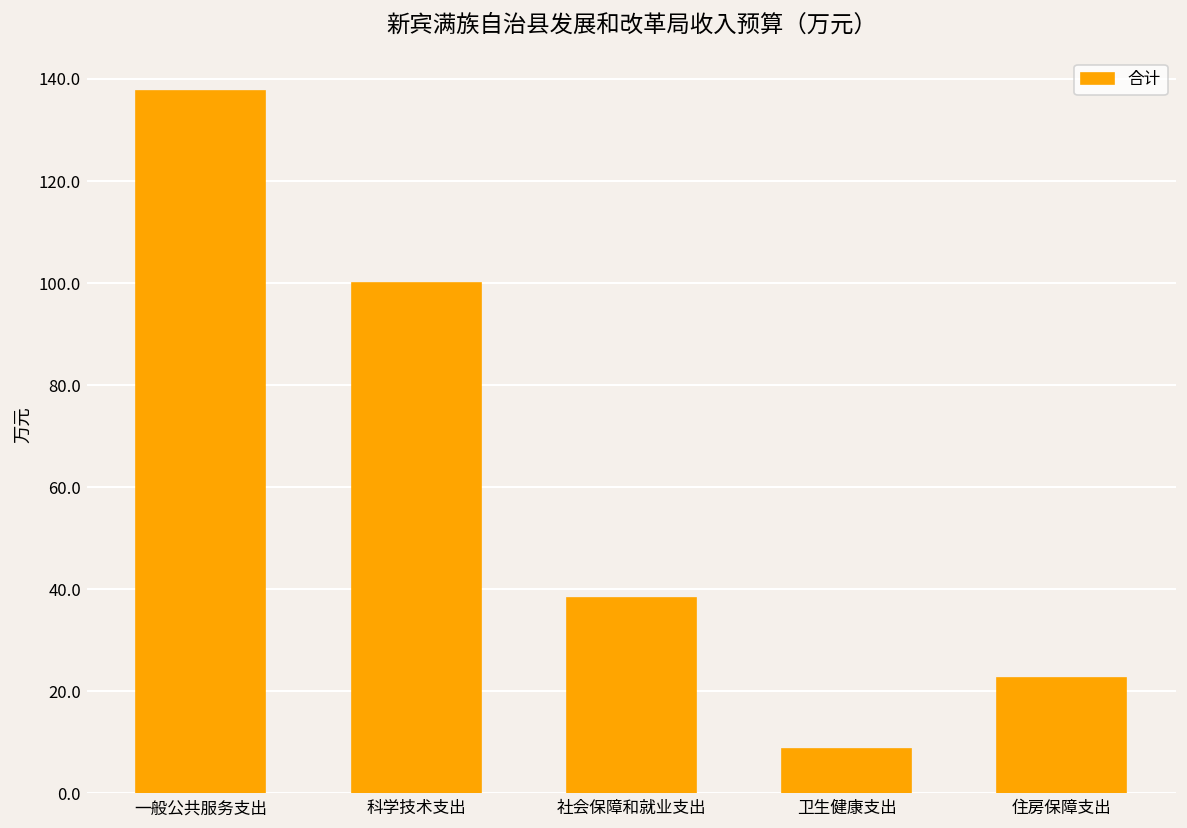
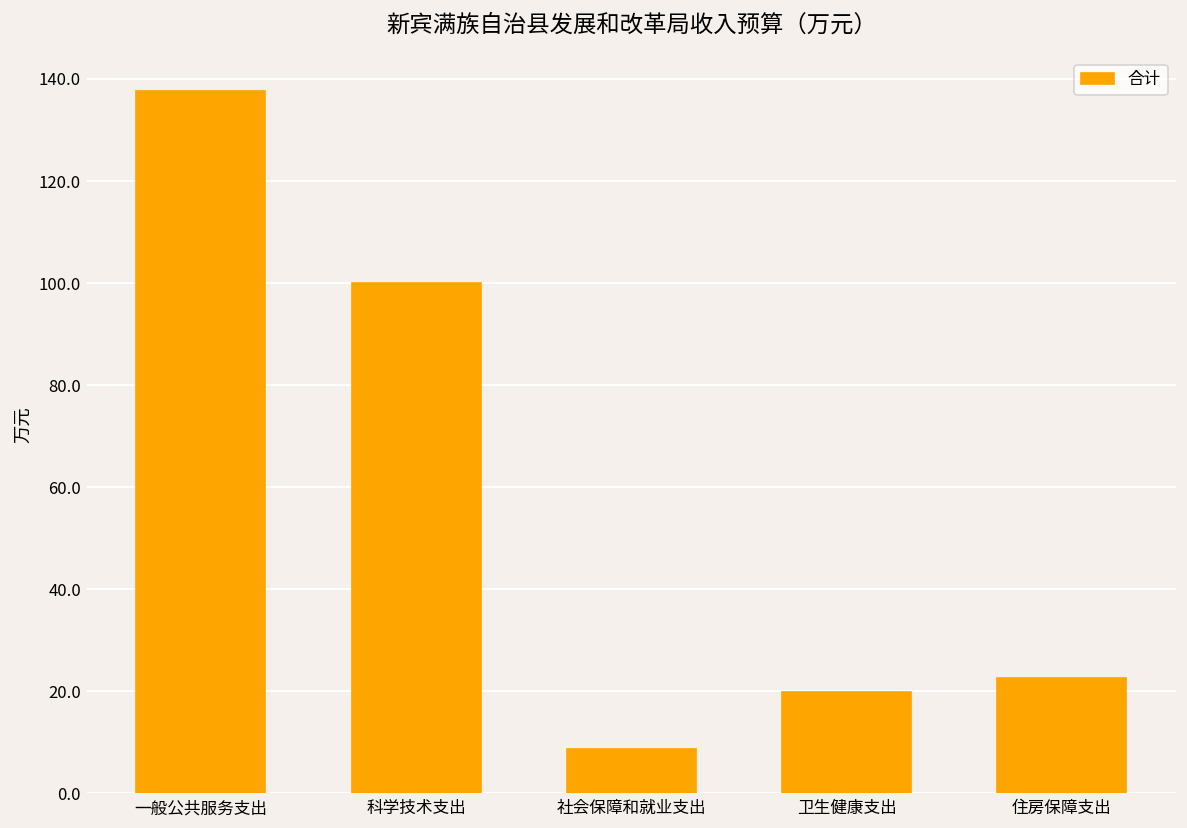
  {
    "一般公共服务支出": 138,
    "科学技术支出": 100,
-   "社会保障和就业支出": 38,
-   "卫生健康支出": 9,
+   "社会保障和就业支出": 9,
+   "卫生健康支出": 20,
    "住房保障支出": 23
  }
